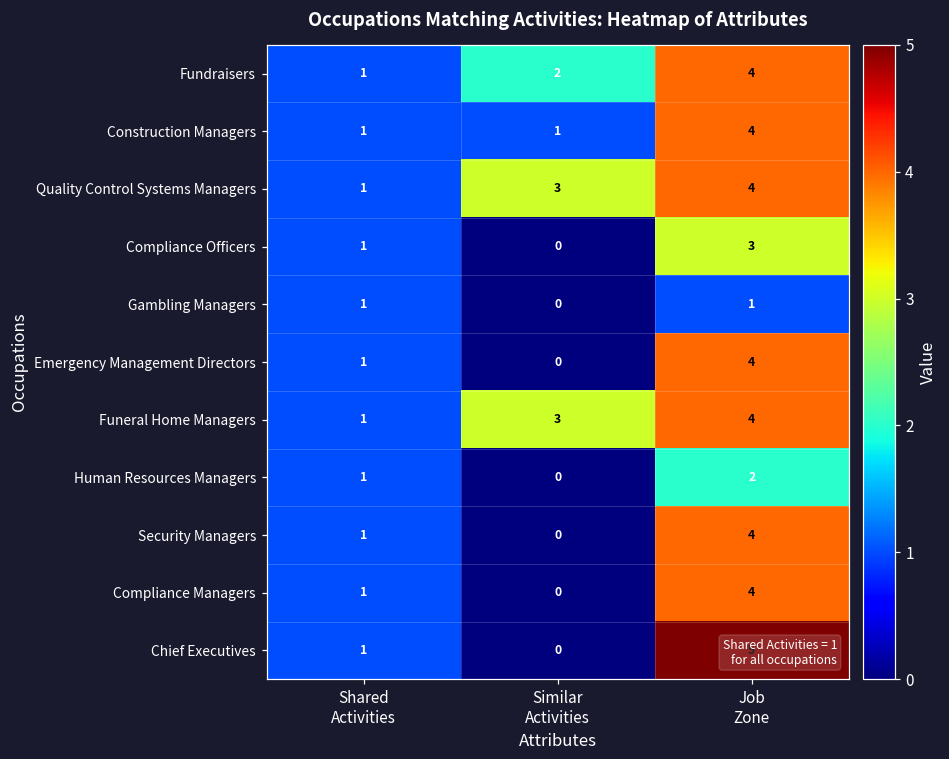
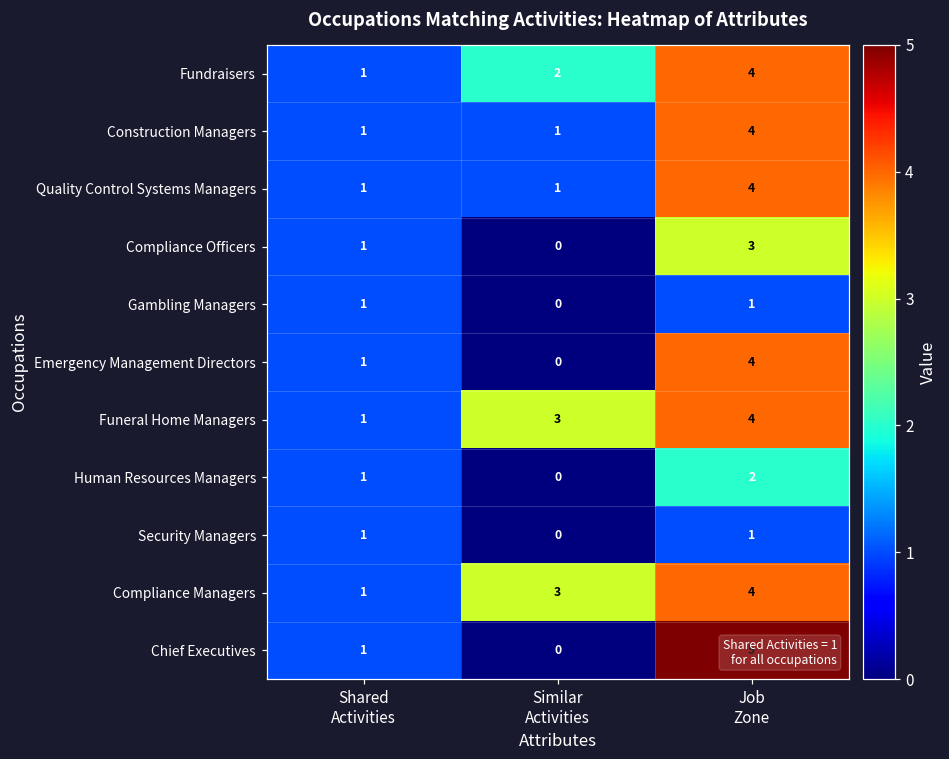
  {
    "Fundraisers": {
      "Shared Activities": 1,
      "Similar Activities": 2,
      "Job Zone": 4
    },
    "Construction Managers": {
      "Shared Activities": 1,
      "Similar Activities": 1,
      "Job Zone": 4
    },
    "Quality Control Systems Managers": {
      "Shared Activities": 1,
-     "Similar Activities": 3,
+     "Similar Activities": 1,
      "Job Zone": 4
    },
    "Compliance Officers": {
      "Shared Activities": 1,
      "Similar Activities": 0,
      "Job Zone": 3
    },
    "Gambling Managers": {
      "Shared Activities": 1,
      "Similar Activities": 0,
      "Job Zone": 1
    },
    "Emergency Management Directors": {
      "Shared Activities": 1,
      "Similar Activities": 0,
      "Job Zone": 4
    },
    "Funeral Home Managers": {
      "Shared Activities": 1,
      "Similar Activities": 3,
      "Job Zone": 4
    },
    "Human Resources Managers": {
      "Shared Activities": 1,
      "Similar Activities": 0,
      "Job Zone": 2
    },
    "Security Managers": {
      "Shared Activities": 1,
      "Similar Activities": 0,
-     "Job Zone": 4
+     "Job Zone": 1
    },
    "Compliance Managers": {
      "Shared Activities": 1,
-     "Similar Activities": 0,
+     "Similar Activities": 3,
      "Job Zone": 4
    },
    "Chief Executives": {
      "Shared Activities": 1,
      "Similar Activities": 0
    }
  }
